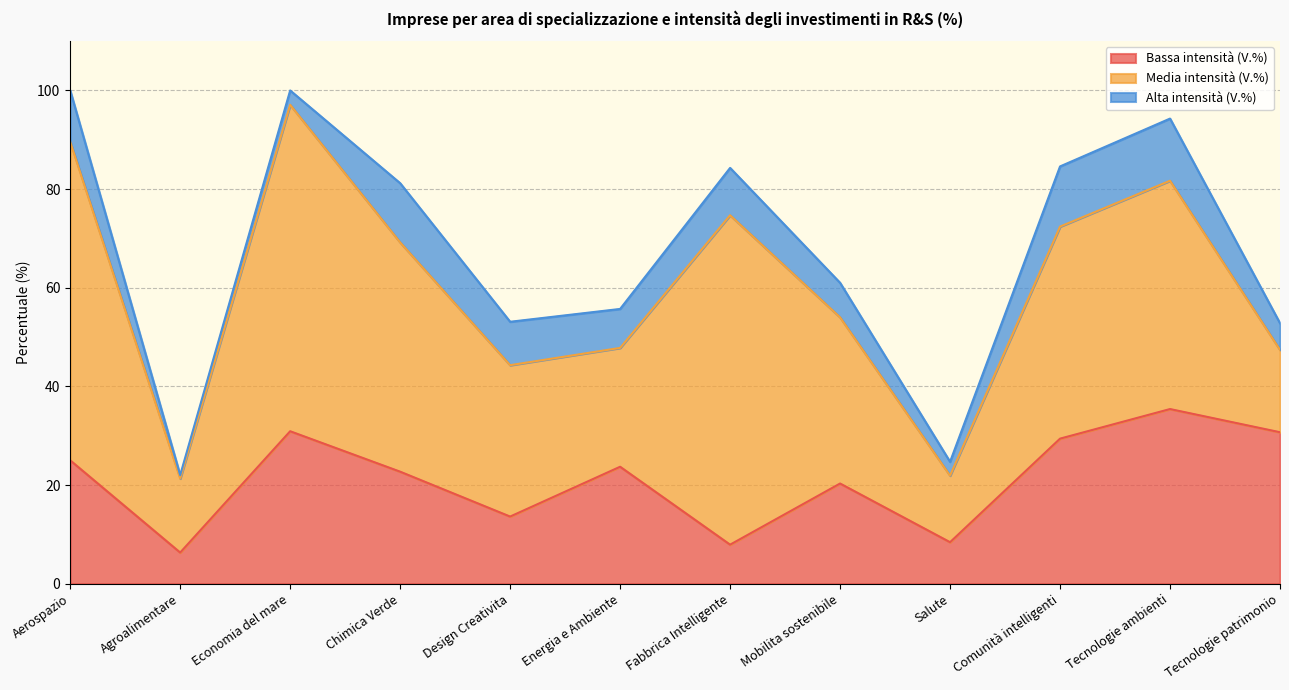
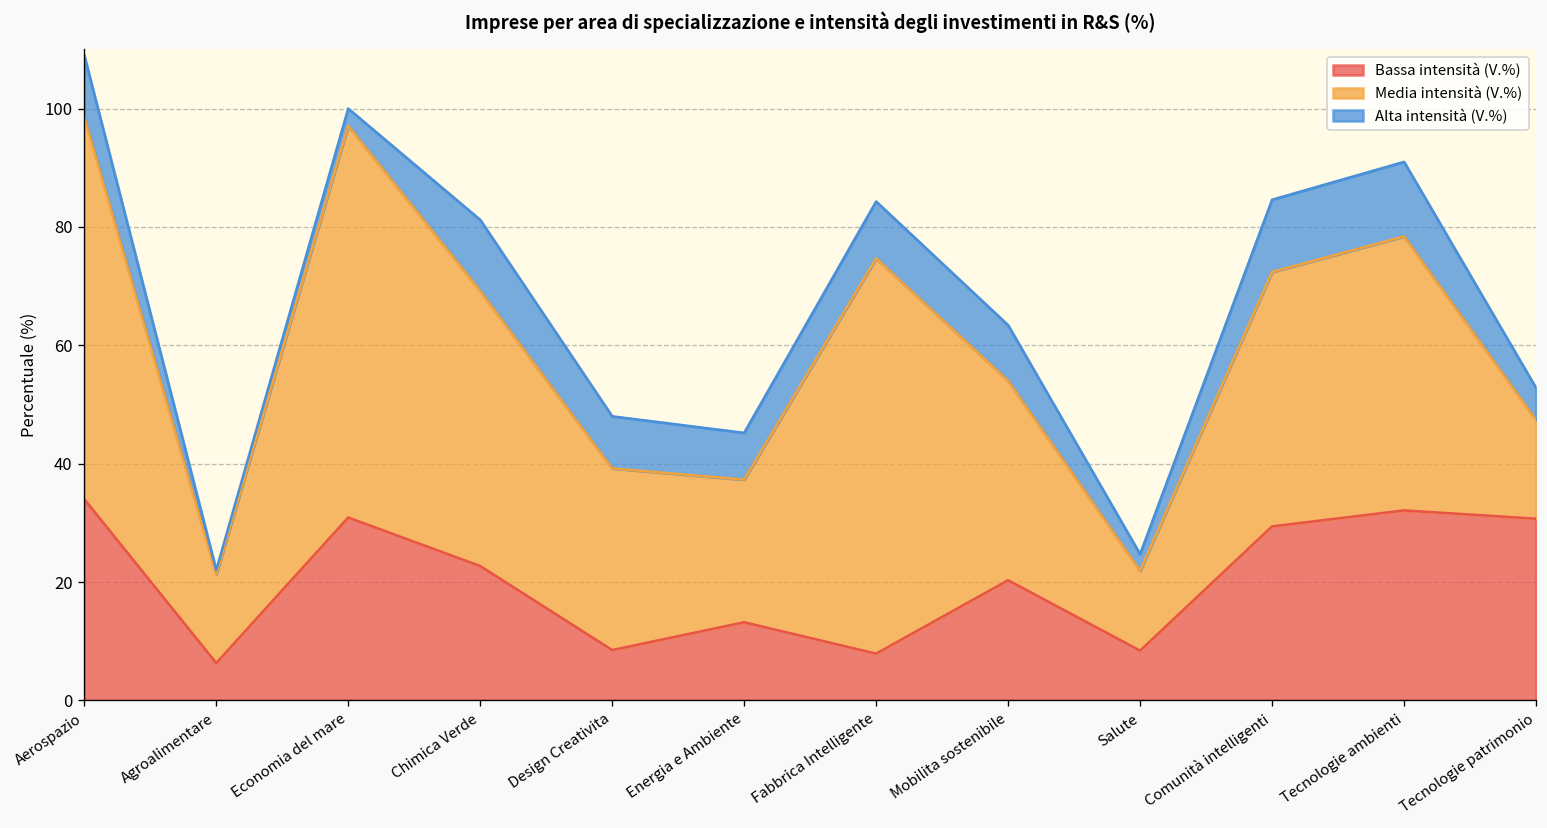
  {
    "Bassa intensità (V.%)": {
-     "Aerospazio": 25,
+     "Aerospazio": 34,
      "Agroalimentare": 6,
      "Economia del mare": 31,
      "Chimica Verde": 23,
-     "Design Creativita": 14,
-     "Energia e Ambiente": 24,
+     "Design Creativita": 9,
+     "Energia e Ambiente": 13,
      "Fabbrica Intelligente": 8,
      "Mobilita sostenibile": 20,
      "Salute": 8,
      "Comunità intelligenti": 29,
-     "Tecnologie ambienti": 35,
+     "Tecnologie ambienti": 32,
      "Tecnologie patrimonio": 31
    },
    "Media intensità (V.%)": {
      "Aerospazio": 65,
      "Agroalimentare": 15,
      "Economia del mare": 66,
      "Chimica Verde": 47,
      "Design Creativita": 31,
      "Energia e Ambiente": 24,
      "Fabbrica Intelligente": 67,
      "Mobilita sostenibile": 34,
      "Salute": 13,
      "Comunità intelligenti": 43,
      "Tecnologie ambienti": 46,
      "Tecnologie patrimonio": 17
    },
    "Alta intensità (V.%)": {
      "Aerospazio": 10,
      "Agroalimentare": 1,
      "Economia del mare": 3,
      "Chimica Verde": 12,
      "Design Creativita": 9,
      "Energia e Ambiente": 8,
      "Fabbrica Intelligente": 10,
-     "Mobilita sostenibile": 7,
+     "Mobilita sostenibile": 9,
      "Salute": 3,
      "Comunità intelligenti": 12,
      "Tecnologie ambienti": 13,
      "Tecnologie patrimonio": 5
    }
  }
